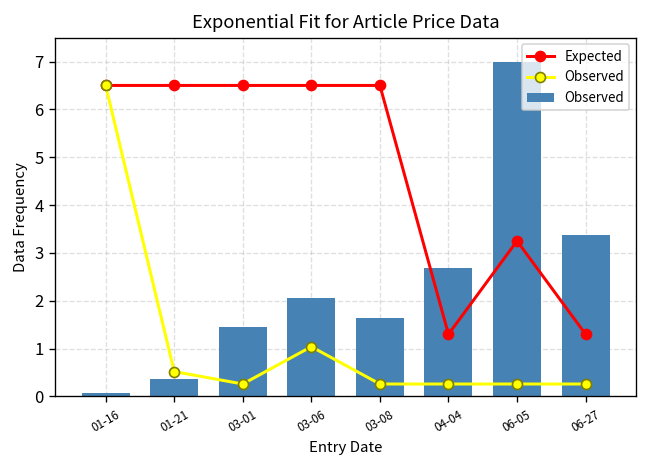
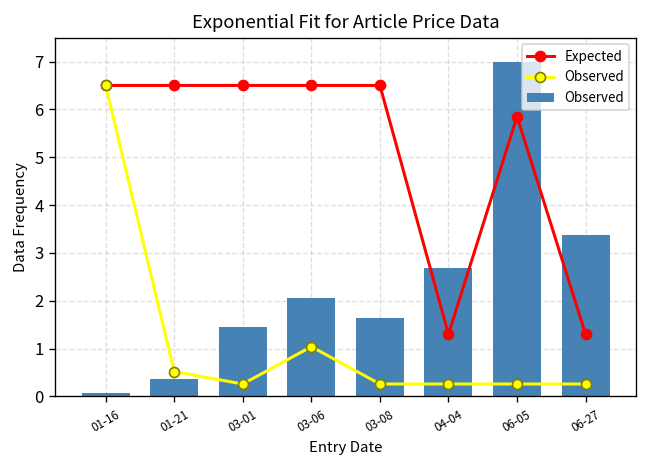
  {
    "Expected": {
      "01-21": 6.5,
      "03-01": 6.5,
      "03-06": 6.5,
      "03-08": 6.5,
      "04-04": 1.3,
-     "06-05": 3.3,
+     "06-05": 5.9,
      "06-27": 1.3
    }
  }
